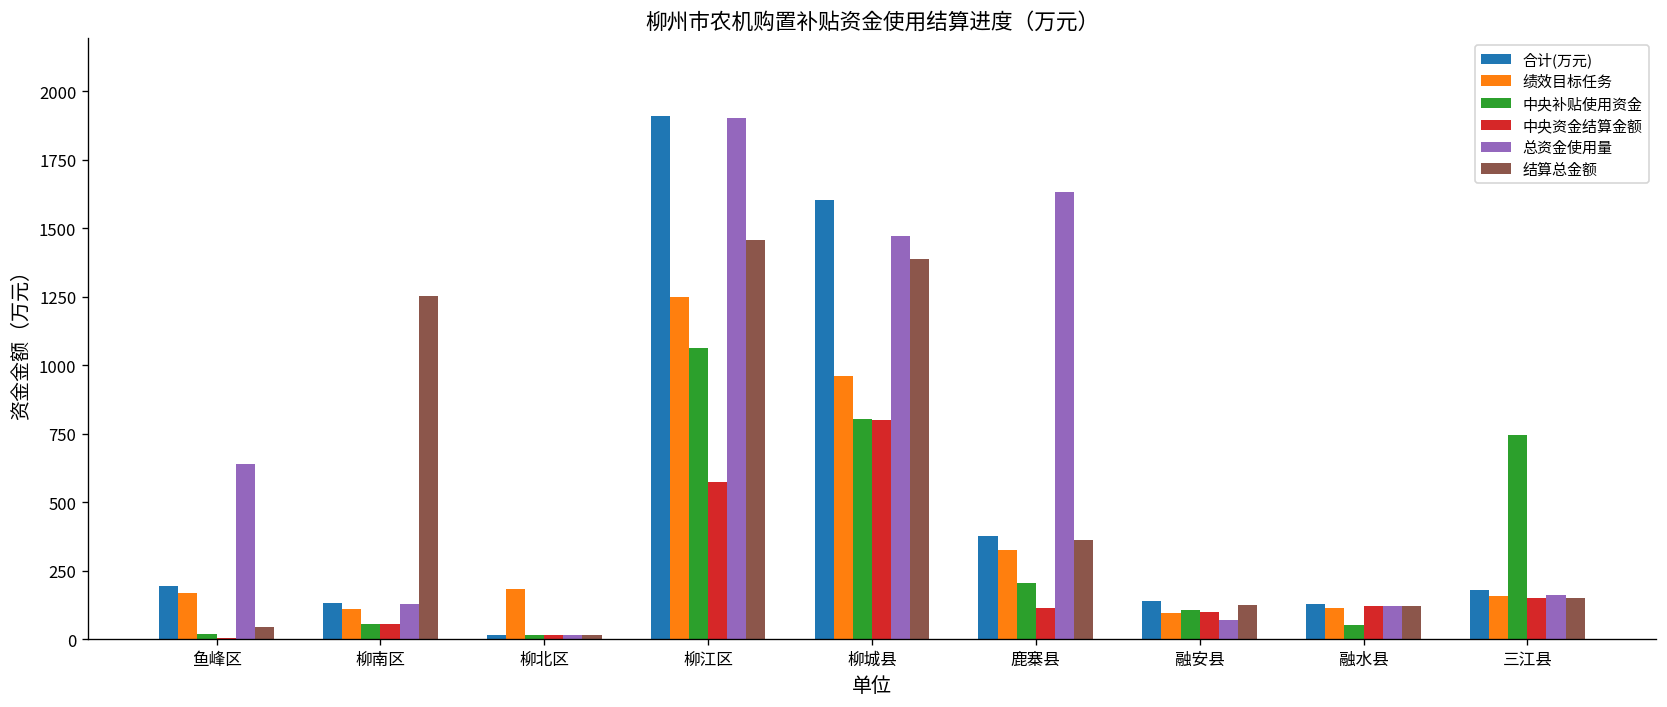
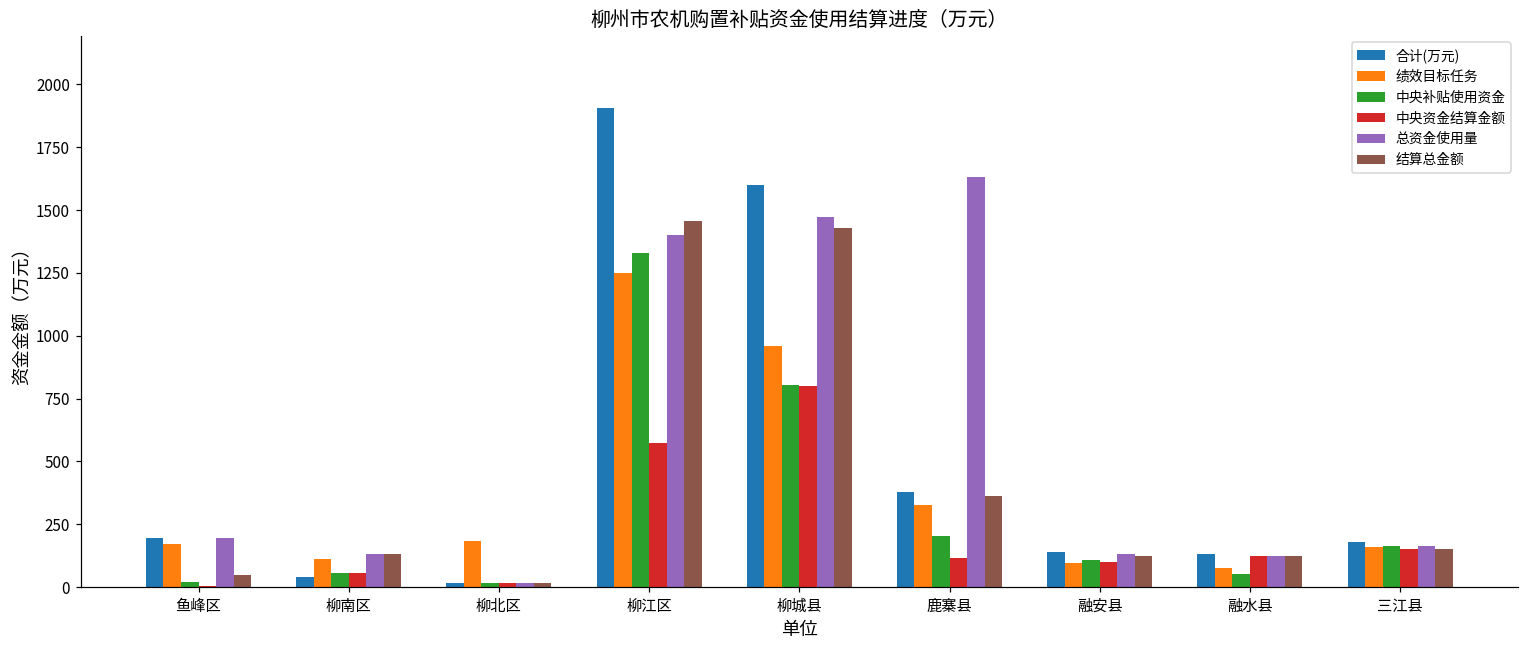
  {
    "合计(万元)": {
      "鱼峰区": 200,
-     "柳南区": 130,
+     "柳南区": 40,
      "柳北区": 20,
      "柳江区": 1910,
      "柳城县": 1600,
      "鹿寨县": 380,
      "融安县": 140,
      "融水县": 130,
      "三江县": 180
    },
    "绩效目标任务": {
      "鱼峰区": 170,
      "柳南区": 110,
      "柳北区": 180,
      "柳江区": 1250,
      "柳城县": 960,
      "鹿寨县": 330,
      "融安县": 100,
-     "融水县": 120,
+     "融水县": 80,
      "三江县": 160
    },
    "中央补贴使用资金": {
      "鱼峰区": 20,
      "柳南区": 50,
      "柳北区": 20,
-     "柳江区": 1060,
+     "柳江区": 1330,
      "柳城县": 800,
      "鹿寨县": 210,
      "融安县": 110,
      "融水县": 50,
-     "三江县": 750
+     "三江县": 160
    },
    "中央资金结算金额": {
      "柳南区": 50,
      "柳北区": 20,
      "柳江区": 570,
      "柳城县": 800,
      "鹿寨县": 120,
      "融安县": 100,
      "融水县": 120,
      "三江县": 150
    },
    "总资金使用量": {
-     "鱼峰区": 640,
+     "鱼峰区": 190,
      "柳南区": 130,
      "柳北区": 20,
-     "柳江区": 1900,
+     "柳江区": 1400,
      "柳城县": 1470,
      "鹿寨县": 1630,
-     "融安县": 70,
+     "融安县": 130,
      "融水县": 120,
      "三江县": 160
    },
    "结算总金额": {
      "鱼峰区": 50,
-     "柳南区": 1250,
+     "柳南区": 130,
      "柳北区": 20,
      "柳江区": 1460,
-     "柳城县": 1390,
+     "柳城县": 1430,
      "鹿寨县": 360,
      "融安县": 120,
      "融水县": 120,
      "三江县": 150
    }
  }
